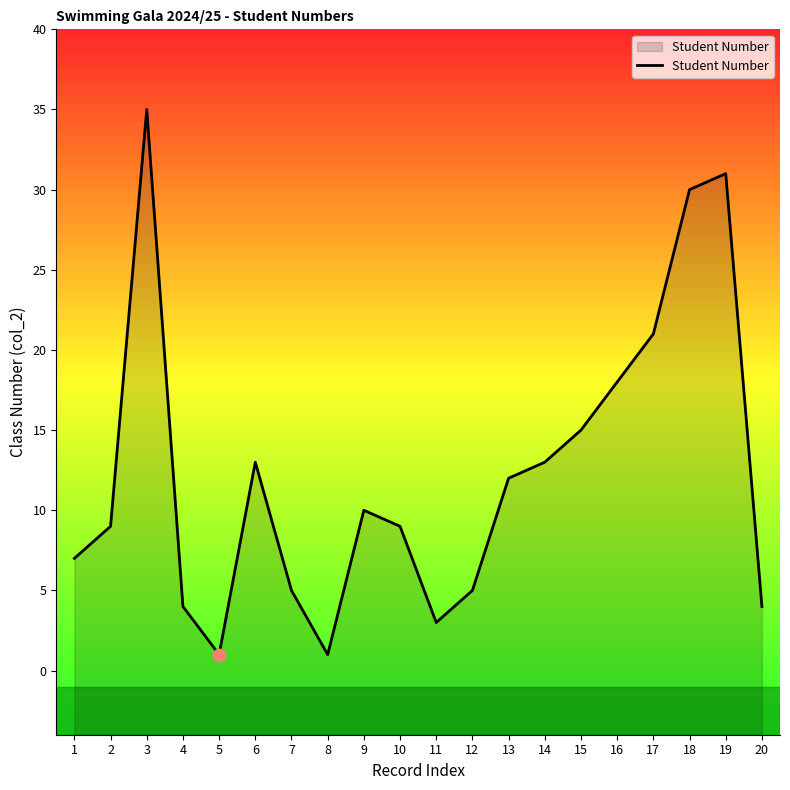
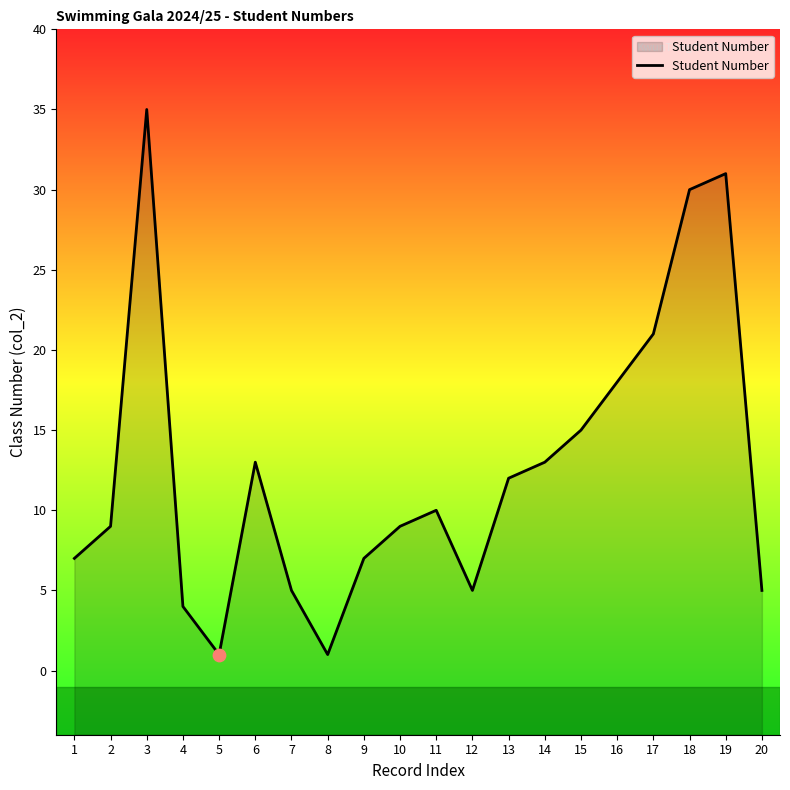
  {
    "Student Number": {
      "1": 7,
      "2": 9,
      "3": 35,
      "4": 4,
      "6": 13,
      "7": 5,
      "8": 1,
-     "9": 10,
+     "9": 7,
      "10": 9,
-     "11": 3,
+     "11": 10,
      "12": 5,
      "13": 12,
      "14": 13,
      "15": 15,
      "16": 18,
      "17": 21,
      "18": 30,
      "19": 31,
-     "20": 4
+     "20": 5
    }
  }
